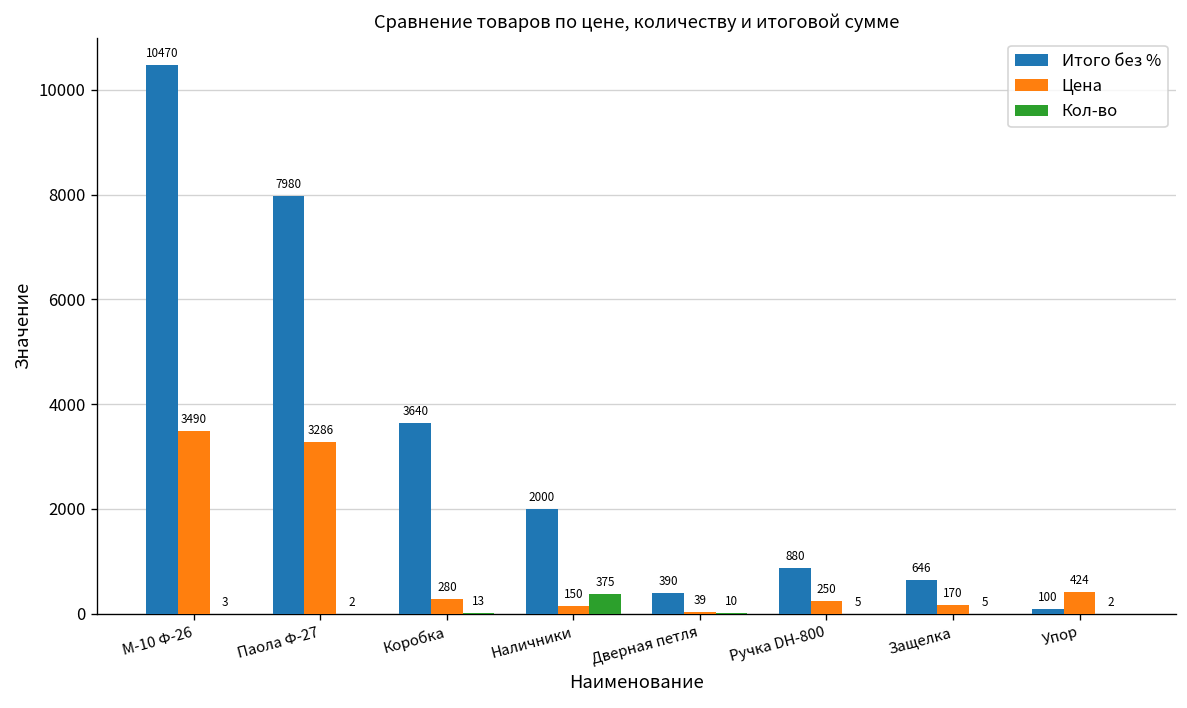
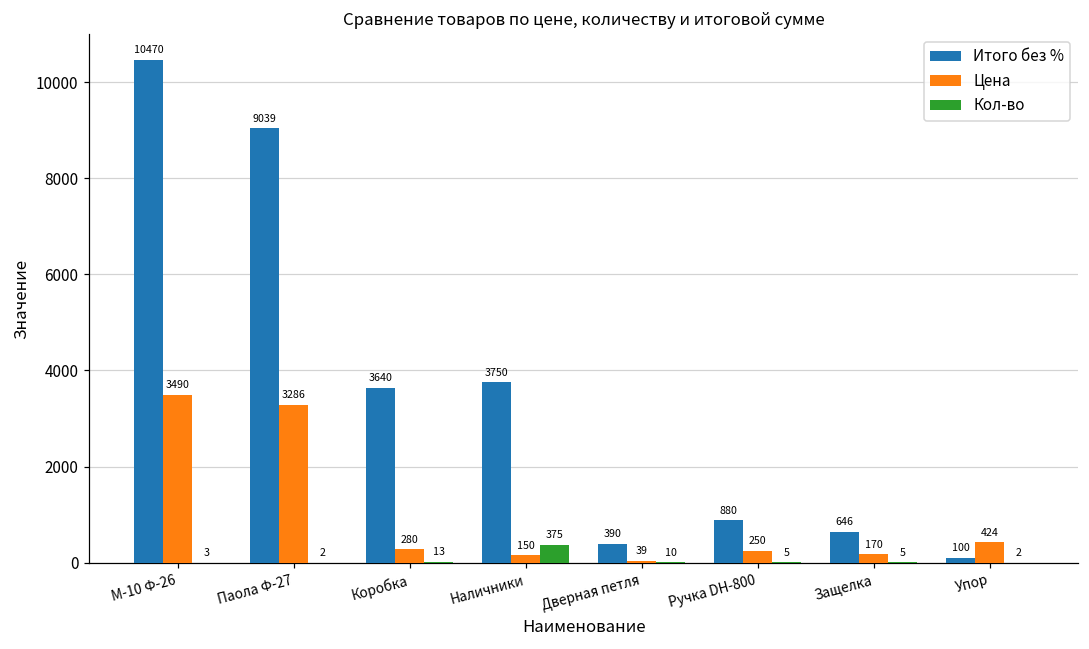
  {
    "Итого без %": {
      "М-10 Ф-26": 10470,
-     "Паола Ф-27": 7980,
+     "Паола Ф-27": 9039,
      "Коробка": 3640,
-     "Наличники": 2000,
+     "Наличники": 3750,
      "Дверная петля": 390,
      "Ручка DH-800": 880,
      "Защелка": 646,
      "Упор": 100
    },
    "Цена": {
      "М-10 Ф-26": 3490,
      "Паола Ф-27": 3286,
      "Коробка": 280,
      "Наличники": 150,
      "Дверная петля": 39,
      "Ручка DH-800": 250,
      "Защелка": 170,
      "Упор": 424
    },
    "Кол-во": {
      "М-10 Ф-26": 3,
      "Паола Ф-27": 2,
      "Коробка": 13,
      "Наличники": 375,
      "Дверная петля": 10,
      "Ручка DH-800": 5,
      "Защелка": 5,
      "Упор": 2
    }
  }
